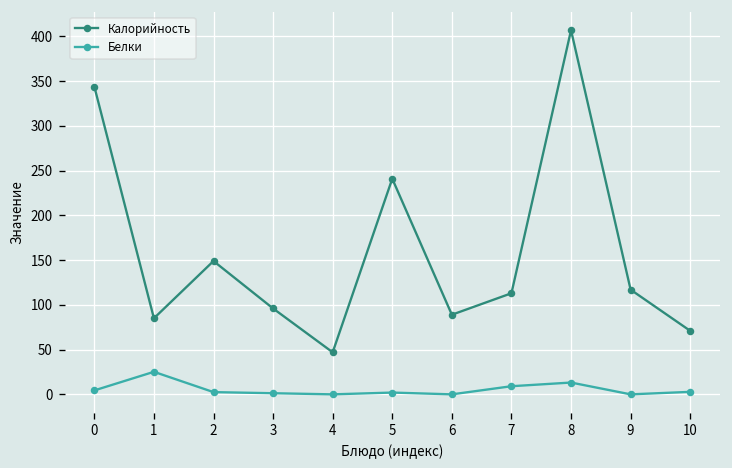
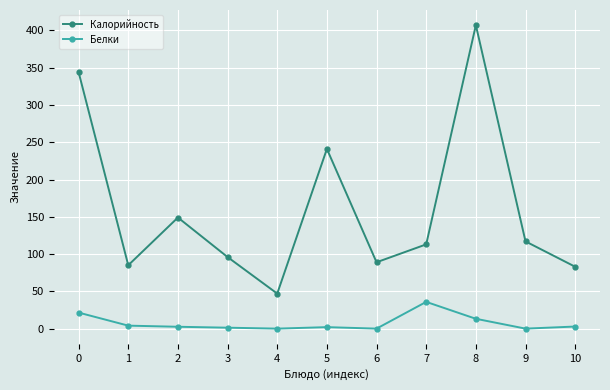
  {
    "Калорийность": {
      "0": 340,
      "1": 90,
      "2": 150,
      "3": 100,
      "4": 50,
      "5": 240,
      "6": 90,
      "7": 110,
      "8": 410,
      "9": 120,
-     "10": 70
+     "10": 80
    },
    "Белки": {
-     "0": 0,
-     "1": 30,
+     "0": 20,
+     "1": 0,
      "2": 0,
      "3": 0,
      "4": 0,
      "5": 0,
      "6": 0,
-     "7": 10,
+     "7": 40,
      "8": 10,
      "9": 0,
      "10": 0
    }
  }
